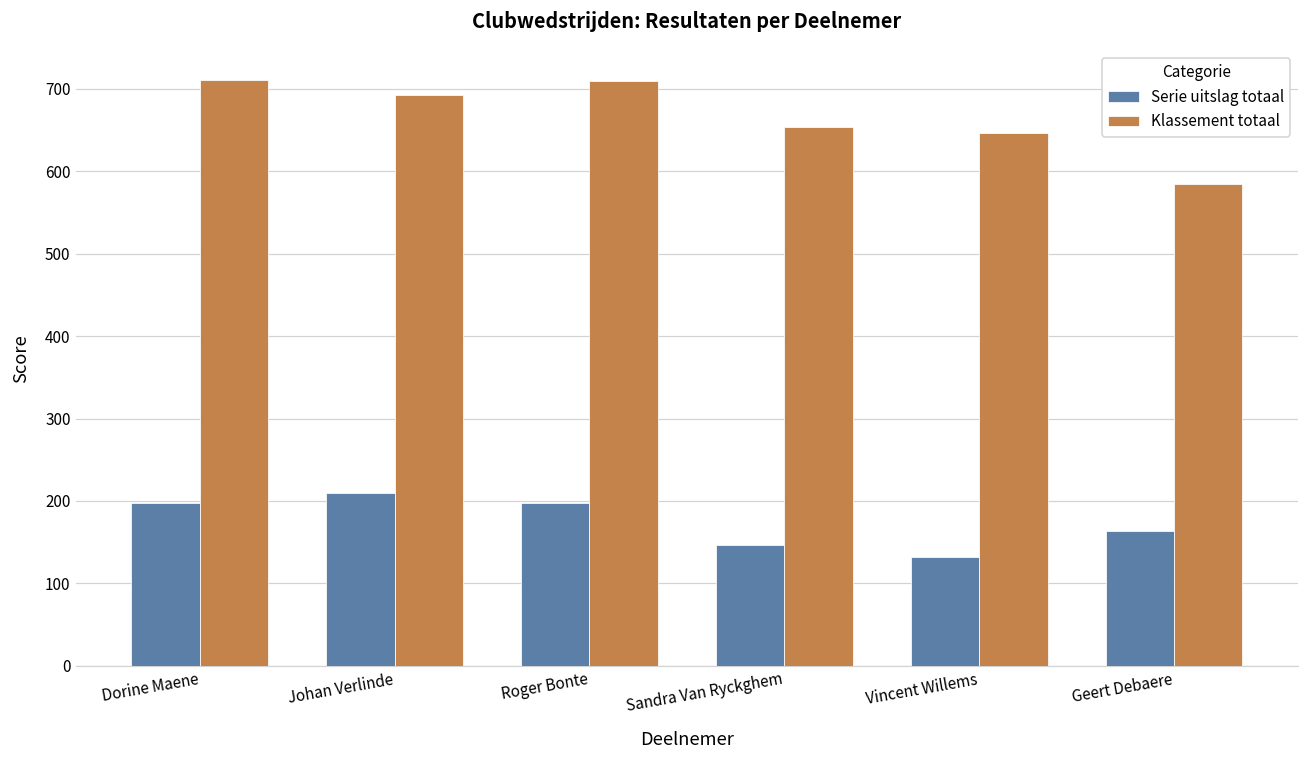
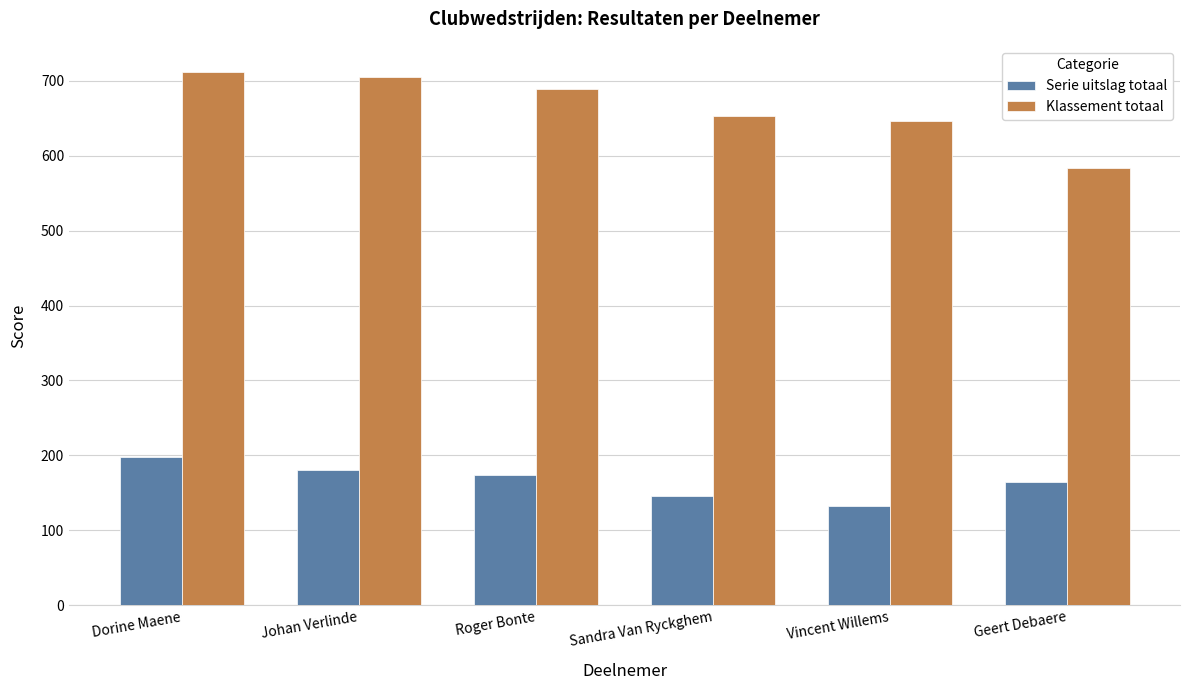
  {
    "Serie uitslag totaal": {
      "Dorine Maene": 200,
-     "Johan Verlinde": 210,
-     "Roger Bonte": 200,
+     "Johan Verlinde": 180,
+     "Roger Bonte": 170,
      "Sandra Van Ryckghem": 150,
      "Vincent Willems": 130,
      "Geert Debaere": 160
    },
    "Klassement totaal": {
      "Dorine Maene": 710,
-     "Johan Verlinde": 690,
-     "Roger Bonte": 710,
+     "Johan Verlinde": 700,
+     "Roger Bonte": 690,
      "Sandra Van Ryckghem": 650,
      "Vincent Willems": 650,
      "Geert Debaere": 580
    }
  }
